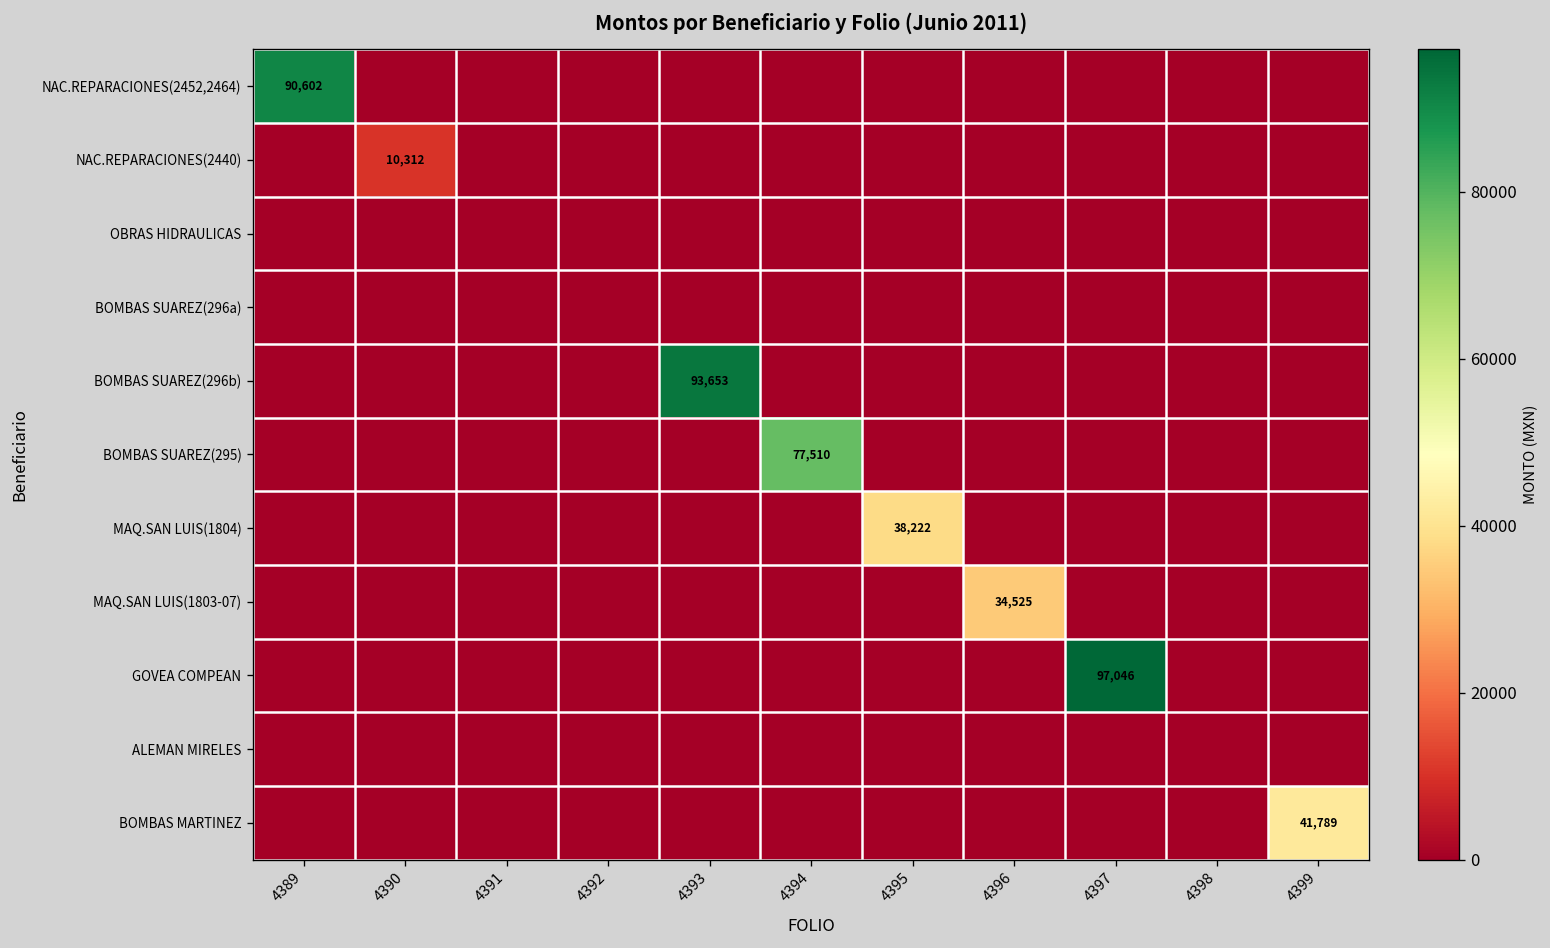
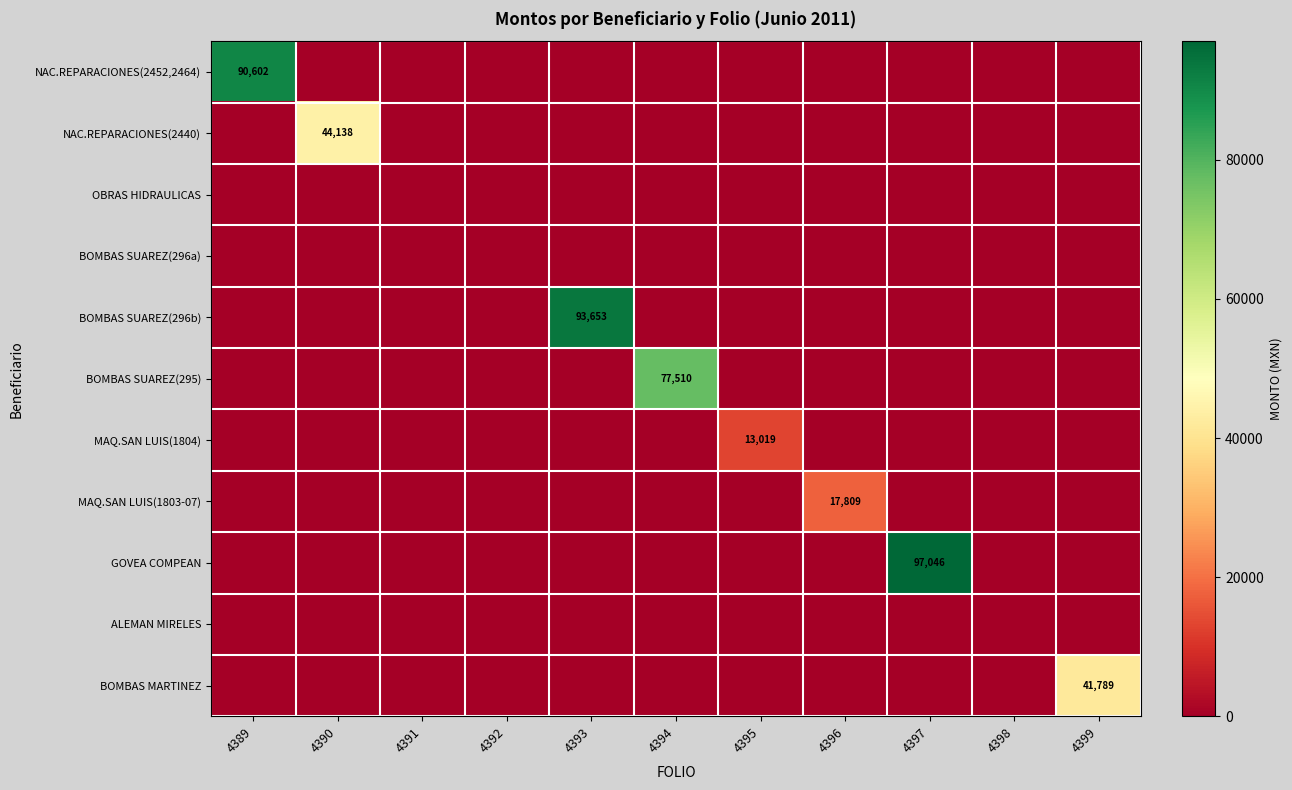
  {
    "NAC.REPARACIONES(2452,2464)": {
      "4389": "90,602"
    },
    "NAC.REPARACIONES(2440)": {
-     "4390": "10,312"
+     "4390": "44,138"
    },
    "BOMBAS SUAREZ(296b)": {
      "4393": "93,653"
    },
    "BOMBAS SUAREZ(295)": {
      "4394": "77,510"
    },
    "MAQ.SAN LUIS(1804)": {
-     "4395": "38,222"
+     "4395": "13,019"
    },
    "MAQ.SAN LUIS(1803-07)": {
-     "4396": "34,525"
+     "4396": "17,809"
    },
    "GOVEA COMPEAN": {
      "4397": "97,046"
    },
    "BOMBAS MARTINEZ": {
      "4399": "41,789"
    }
  }
